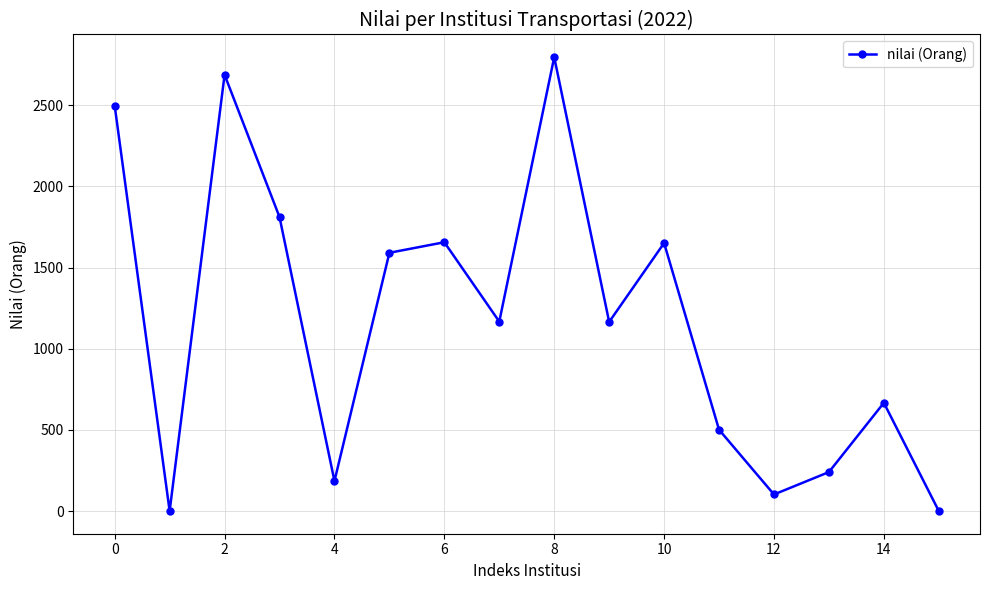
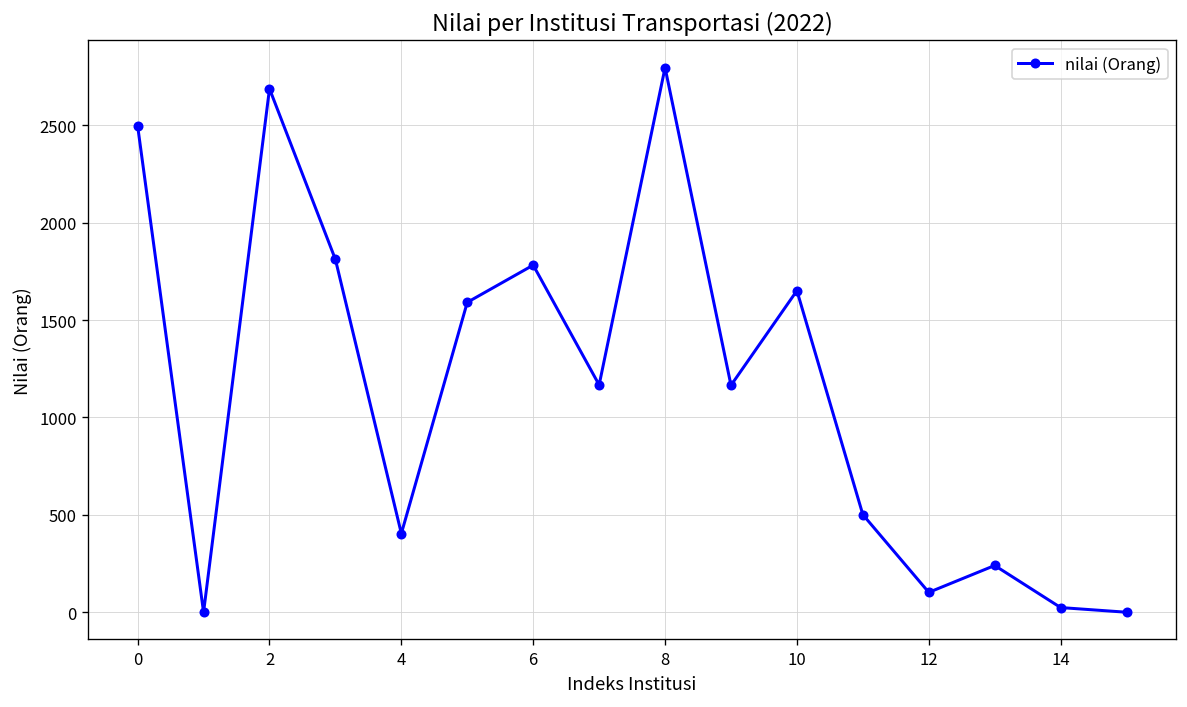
  {
    "0": 2500,
    "2": 2690,
-   "4": 180,
-   "6": 1660,
+   "4": 400,
+   "6": 1780,
    "8": 2800,
    "10": 1650,
    "12": 100,
-   "14": 670
+   "14": 20
  }
